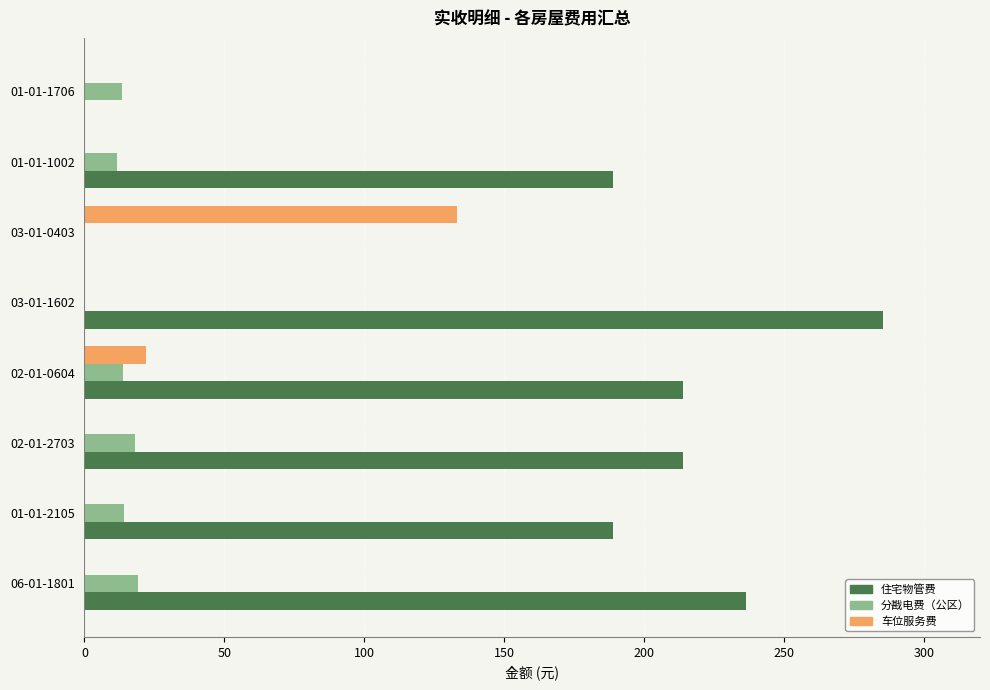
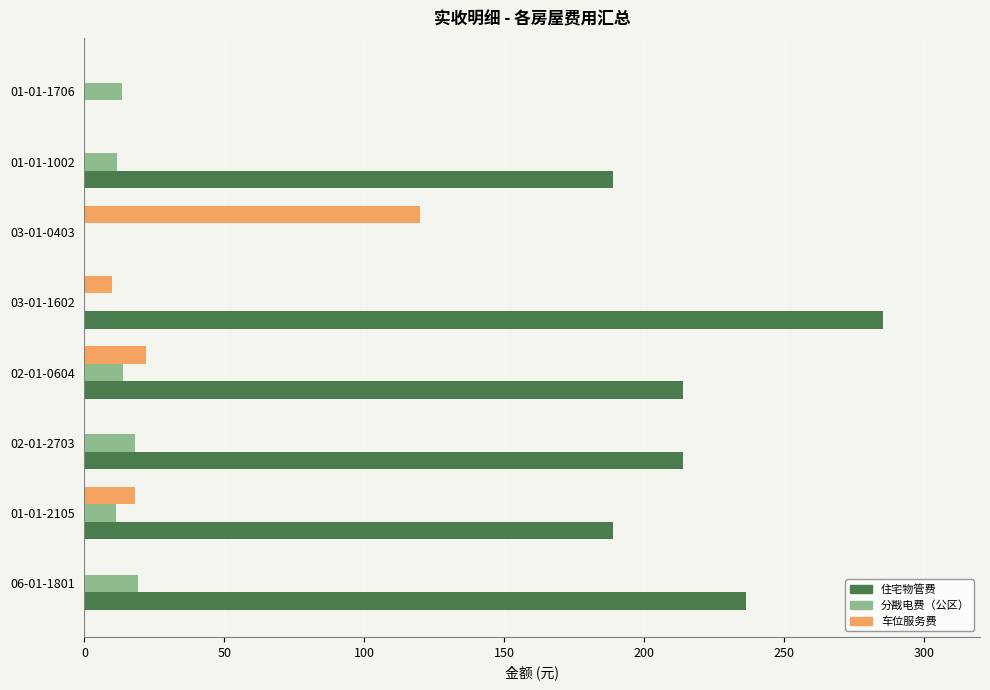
  {
    "住宅物管费": {
      "01-01-1706": 0,
      "01-01-1002": 189,
      "03-01-0403": 0,
      "03-01-1602": 285,
      "02-01-0604": 214,
      "02-01-2703": 214,
      "01-01-2105": 189,
      "06-01-1801": 236
    },
    "分戡电费（公区）": {
      "01-01-1706": 13,
      "01-01-1002": 12,
      "03-01-0403": 0,
      "03-01-1602": 0,
      "02-01-0604": 14,
      "02-01-2703": 18,
-     "01-01-2105": 14,
+     "01-01-2105": 11,
      "06-01-1801": 19
    },
    "车位服务费": {
      "01-01-1706": 0,
      "01-01-1002": 0,
-     "03-01-0403": 133,
-     "03-01-1602": 0,
+     "03-01-0403": 120,
+     "03-01-1602": 10,
      "02-01-0604": 22,
      "02-01-2703": 0,
-     "01-01-2105": 0,
+     "01-01-2105": 18,
      "06-01-1801": 0
    }
  }
